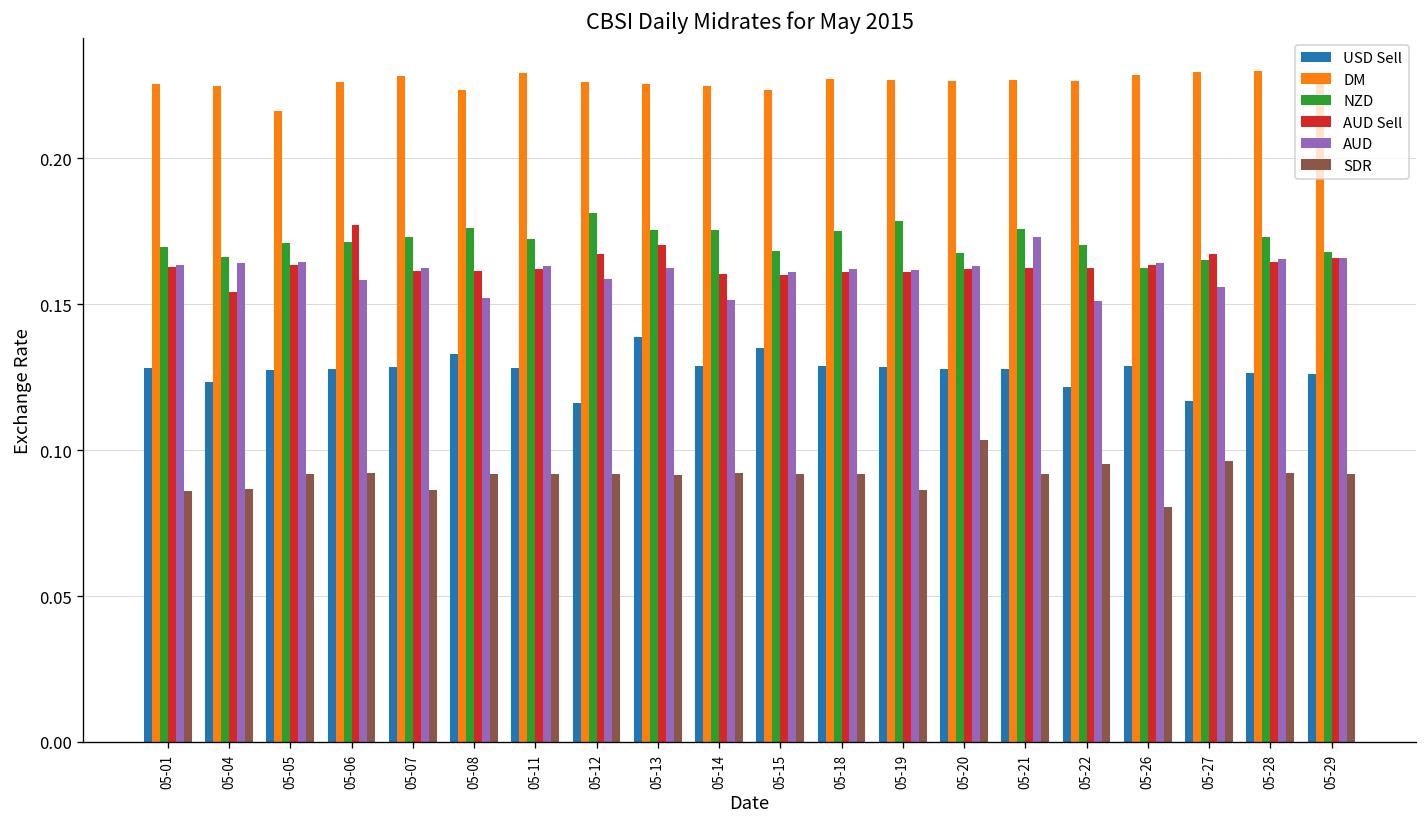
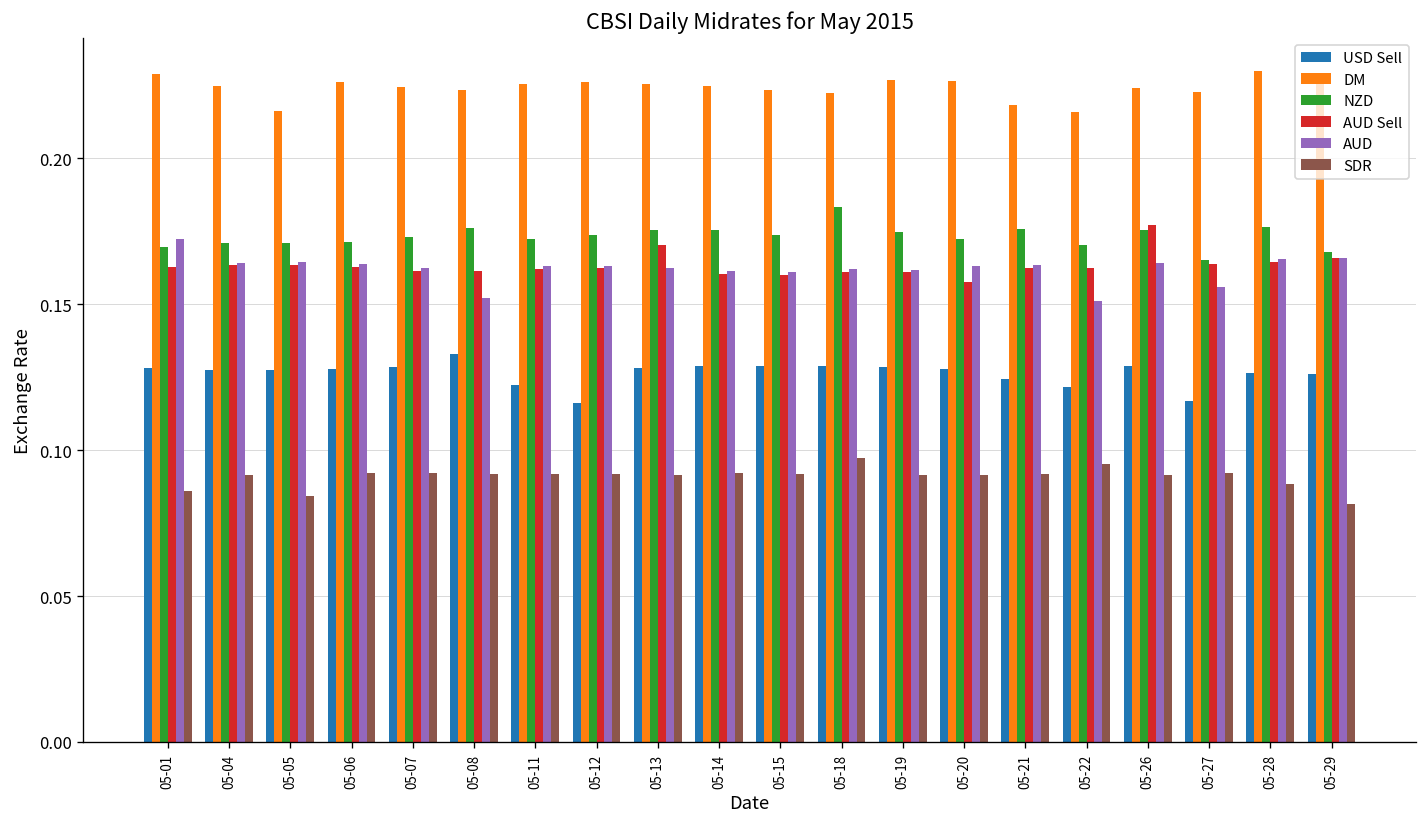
  {
    "USD Sell": {
      "05-01": 0.128,
-     "05-04": 0.124,
+     "05-04": 0.128,
      "05-05": 0.128,
      "05-06": 0.128,
      "05-07": 0.128,
      "05-08": 0.133,
-     "05-11": 0.128,
+     "05-11": 0.122,
      "05-12": 0.116,
-     "05-13": 0.139,
+     "05-13": 0.128,
      "05-14": 0.129,
-     "05-15": 0.135,
+     "05-15": 0.129,
      "05-18": 0.129,
      "05-19": 0.129,
      "05-20": 0.128,
-     "05-21": 0.128,
+     "05-21": 0.124,
      "05-22": 0.122,
      "05-26": 0.129,
      "05-27": 0.117,
      "05-28": 0.127,
      "05-29": 0.126
    },
    "DM": {
-     "05-01": 0.225,
+     "05-01": 0.229,
      "05-04": 0.225,
      "05-05": 0.216,
      "05-06": 0.226,
-     "05-07": 0.228,
+     "05-07": 0.224,
      "05-08": 0.223,
-     "05-11": 0.229,
+     "05-11": 0.226,
      "05-12": 0.226,
      "05-13": 0.225,
      "05-14": 0.225,
      "05-15": 0.223,
-     "05-18": 0.227,
+     "05-18": 0.223,
      "05-19": 0.227,
      "05-20": 0.226,
-     "05-21": 0.227,
-     "05-22": 0.227,
-     "05-26": 0.229,
-     "05-27": 0.230,
+     "05-21": 0.218,
+     "05-22": 0.216,
+     "05-26": 0.224,
+     "05-27": 0.223,
      "05-28": 0.230
    },
    "NZD": {
      "05-01": 0.170,
-     "05-04": 0.166,
+     "05-04": 0.171,
      "05-05": 0.171,
      "05-06": 0.171,
      "05-07": 0.173,
      "05-08": 0.176,
      "05-11": 0.172,
-     "05-12": 0.181,
+     "05-12": 0.174,
      "05-13": 0.176,
      "05-14": 0.175,
-     "05-15": 0.168,
-     "05-18": 0.175,
-     "05-19": 0.179,
-     "05-20": 0.167,
+     "05-15": 0.174,
+     "05-18": 0.183,
+     "05-19": 0.175,
+     "05-20": 0.172,
      "05-21": 0.176,
      "05-22": 0.170,
-     "05-26": 0.163,
+     "05-26": 0.176,
      "05-27": 0.165,
-     "05-28": 0.173,
+     "05-28": 0.177,
      "05-29": 0.168
    },
    "AUD Sell": {
      "05-01": 0.163,
-     "05-04": 0.154,
+     "05-04": 0.163,
      "05-05": 0.163,
-     "05-06": 0.177,
+     "05-06": 0.163,
      "05-07": 0.161,
      "05-08": 0.162,
      "05-11": 0.162,
-     "05-12": 0.167,
+     "05-12": 0.162,
      "05-13": 0.170,
      "05-14": 0.161,
      "05-15": 0.160,
      "05-18": 0.161,
      "05-19": 0.161,
-     "05-20": 0.162,
+     "05-20": 0.158,
      "05-21": 0.162,
      "05-22": 0.163,
-     "05-26": 0.163,
-     "05-27": 0.167,
+     "05-26": 0.177,
+     "05-27": 0.164,
      "05-28": 0.165,
      "05-29": 0.166
    },
    "AUD": {
-     "05-01": 0.164,
+     "05-01": 0.172,
      "05-04": 0.164,
      "05-05": 0.164,
-     "05-06": 0.158,
+     "05-06": 0.164,
      "05-07": 0.162,
      "05-08": 0.152,
      "05-11": 0.163,
-     "05-12": 0.159,
+     "05-12": 0.163,
      "05-13": 0.163,
-     "05-14": 0.151,
+     "05-14": 0.161,
      "05-15": 0.161,
      "05-18": 0.162,
      "05-19": 0.162,
      "05-20": 0.163,
-     "05-21": 0.173,
+     "05-21": 0.163,
      "05-22": 0.151,
      "05-26": 0.164,
      "05-27": 0.156,
      "05-28": 0.165,
      "05-29": 0.166
    },
    "SDR": {
      "05-01": 0.086,
-     "05-04": 0.087,
-     "05-05": 0.092,
+     "05-04": 0.091,
+     "05-05": 0.084,
      "05-06": 0.092,
-     "05-07": 0.086,
+     "05-07": 0.092,
      "05-08": 0.092,
      "05-11": 0.092,
      "05-12": 0.092,
      "05-13": 0.092,
      "05-14": 0.092,
      "05-15": 0.092,
-     "05-18": 0.092,
-     "05-19": 0.086,
-     "05-20": 0.103,
+     "05-18": 0.097,
+     "05-19": 0.091,
+     "05-20": 0.092,
      "05-21": 0.092,
      "05-22": 0.095,
-     "05-26": 0.081,
-     "05-27": 0.096,
-     "05-28": 0.092,
-     "05-29": 0.092
+     "05-26": 0.091,
+     "05-27": 0.092,
+     "05-28": 0.088,
+     "05-29": 0.082
    }
  }
